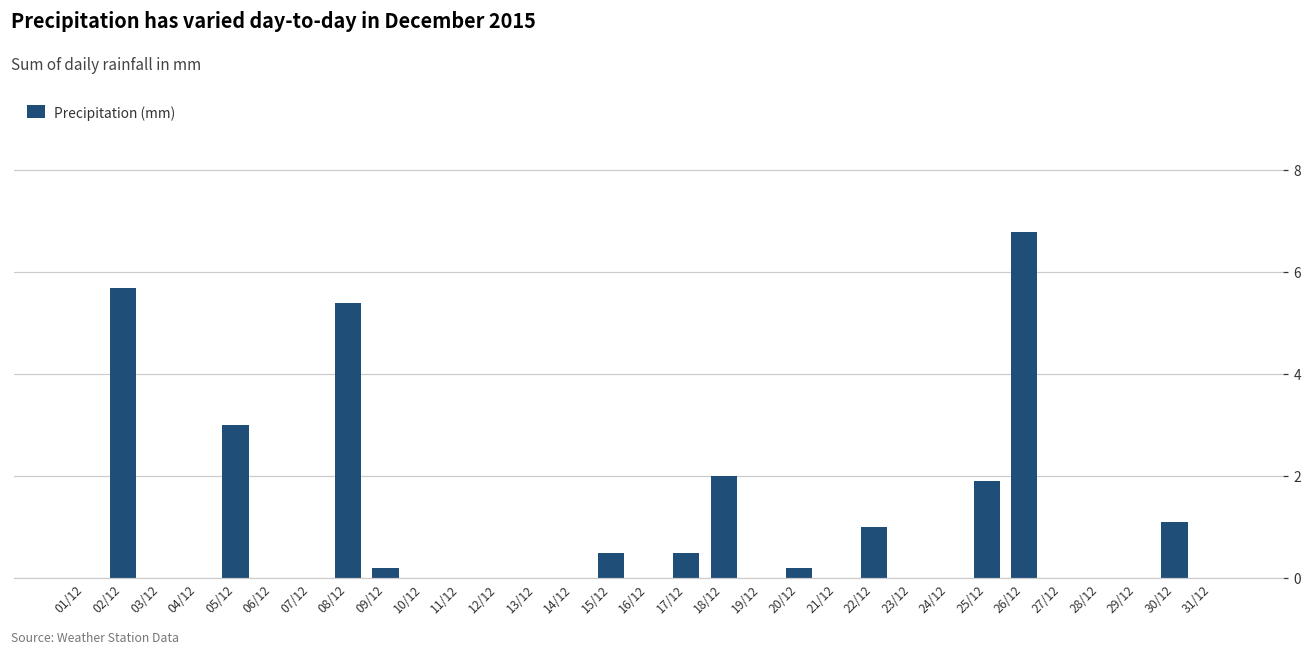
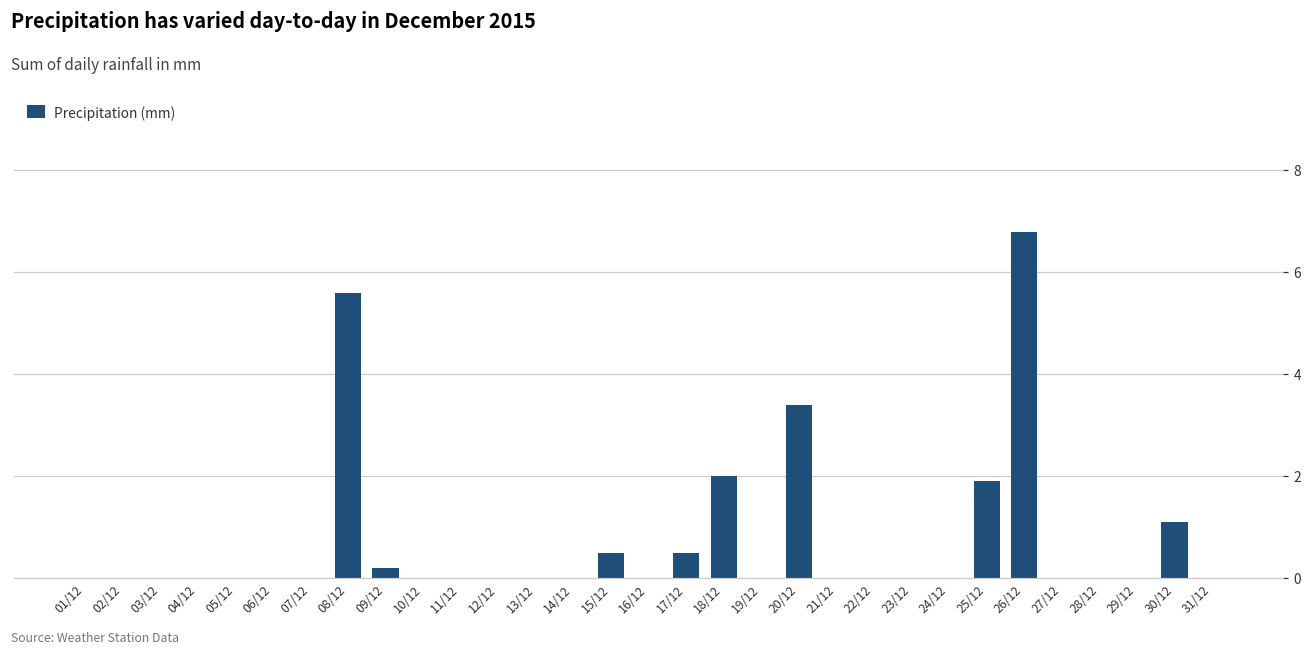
  {
    "01/12": 0.0,
-   "02/12": 5.7,
+   "02/12": 0.0,
    "03/12": 0.0,
    "04/12": 0.0,
-   "05/12": 3,
+   "05/12": 0,
    "06/12": 0.0,
    "07/12": 0.0,
-   "08/12": 5.4,
+   "08/12": 5.6,
    "09/12": 0.2,
    "10/12": 0.0,
    "11/12": 0.0,
    "12/12": 0.0,
    "13/12": 0.0,
    "14/12": 0.0,
    "15/12": 0.5,
    "16/12": 0.0,
    "17/12": 0.5,
    "18/12": 2.0,
    "19/12": 0.0,
-   "20/12": 0.2,
+   "20/12": 3.4,
    "21/12": 0.0,
-   "22/12": 1,
+   "22/12": 0,
    "23/12": 0.0,
    "24/12": 0.0,
    "25/12": 1.9,
    "26/12": 6.8,
    "27/12": 0.0,
    "28/12": 0.0,
    "29/12": 0.0,
    "30/12": 1.1,
    "31/12": 0.0
  }
